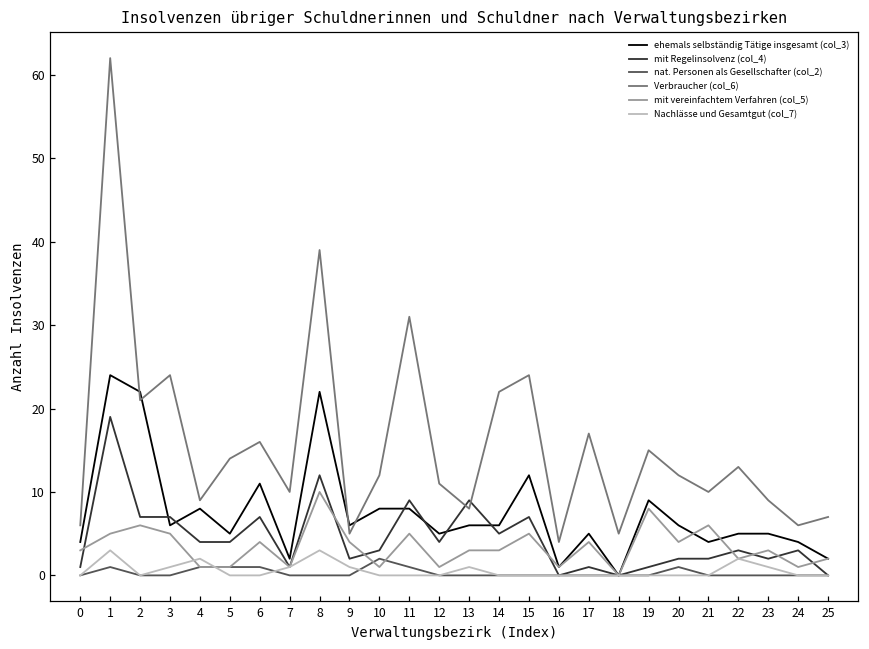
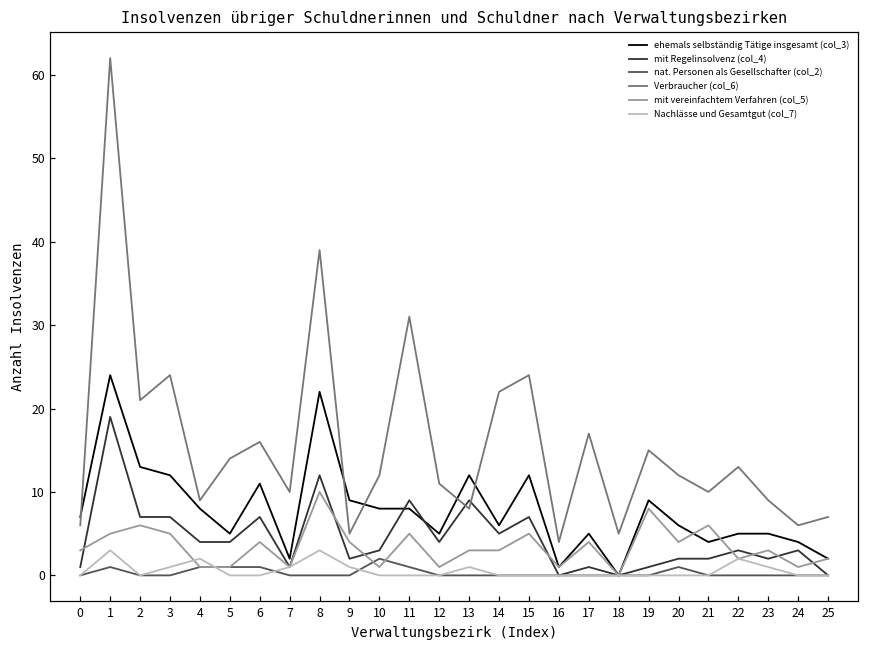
  {
    "ehemals selbständig Tätige insgesamt (col_3)": {
-     "0": 4,
+     "0": 7,
      "1": 24,
-     "2": 22,
-     "3": 6,
+     "2": 13,
+     "3": 12,
      "4": 8,
      "5": 5,
      "6": 11,
      "7": 2,
      "8": 22,
-     "9": 6,
+     "9": 9,
      "10": 8,
      "11": 8,
      "12": 5,
-     "13": 6,
+     "13": 12,
      "14": 6,
      "15": 12,
      "17": 5,
      "19": 9,
      "20": 6,
      "21": 4,
      "22": 5,
      "23": 5,
      "24": 4
    }
  }
